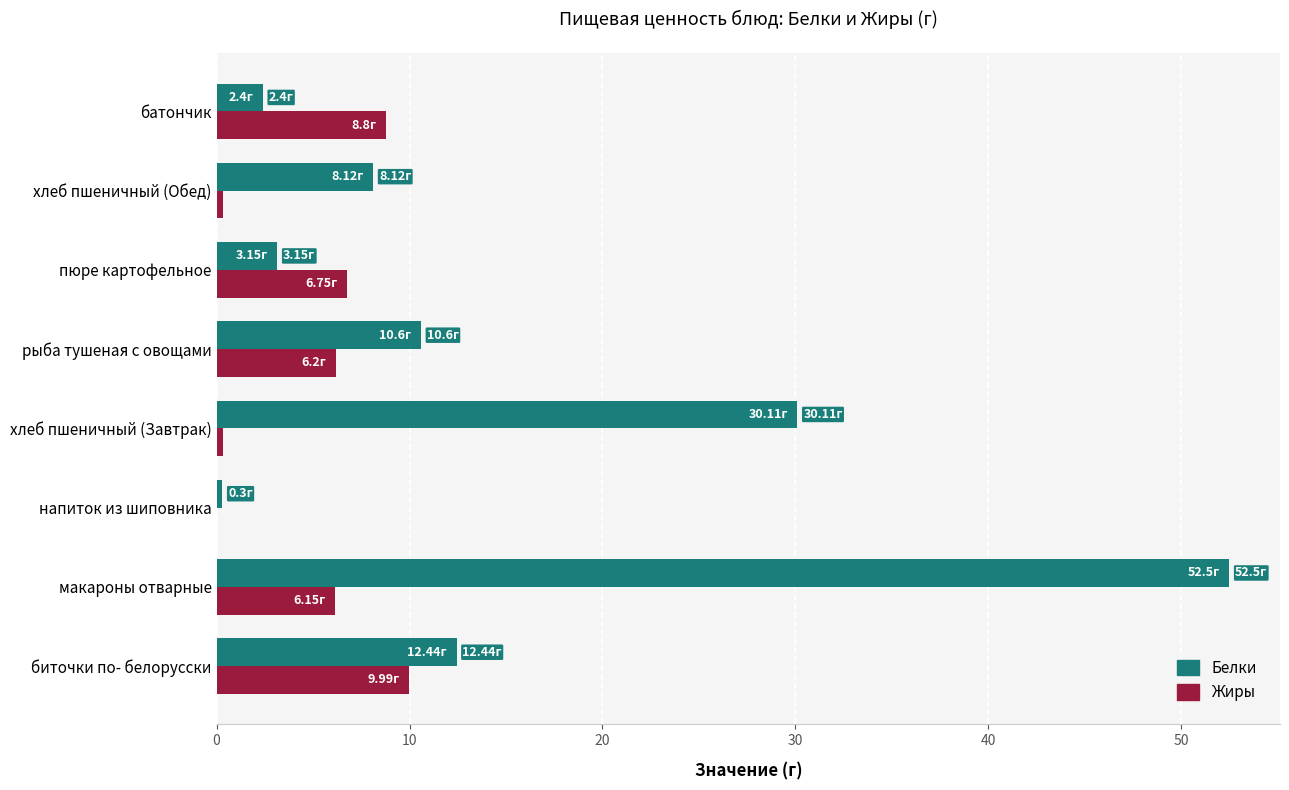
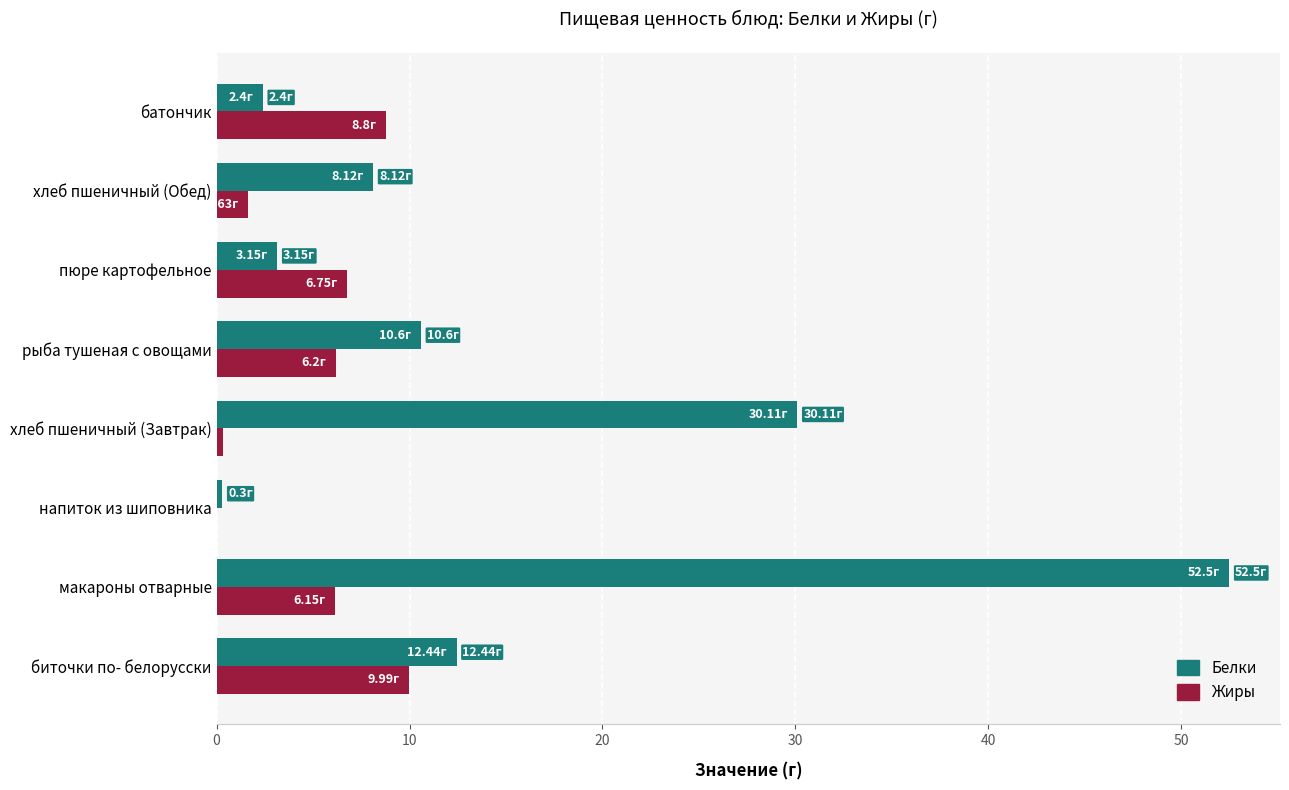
  {
    "Белки": {
      "батончик": "2.4г",
      "хлеб пшеничный (Обед)": "8.12г",
      "пюре картофельное": "3.15г",
      "рыба тушеная с овощами": "10.6г",
      "хлеб пшеничный (Завтрак)": "30.11г",
      "макароны отварные": "52.5г",
      "биточки по- белорусски": "12.44г"
    },
    "Жиры": {
-     "хлеб пшеничный (Обед)": "0.4",
+     "хлеб пшеничный (Обед)": "1.6",
      "хлеб пшеничный (Завтрак)": "0.4",
      "напиток из шиповника": "0.0"
    }
  }
